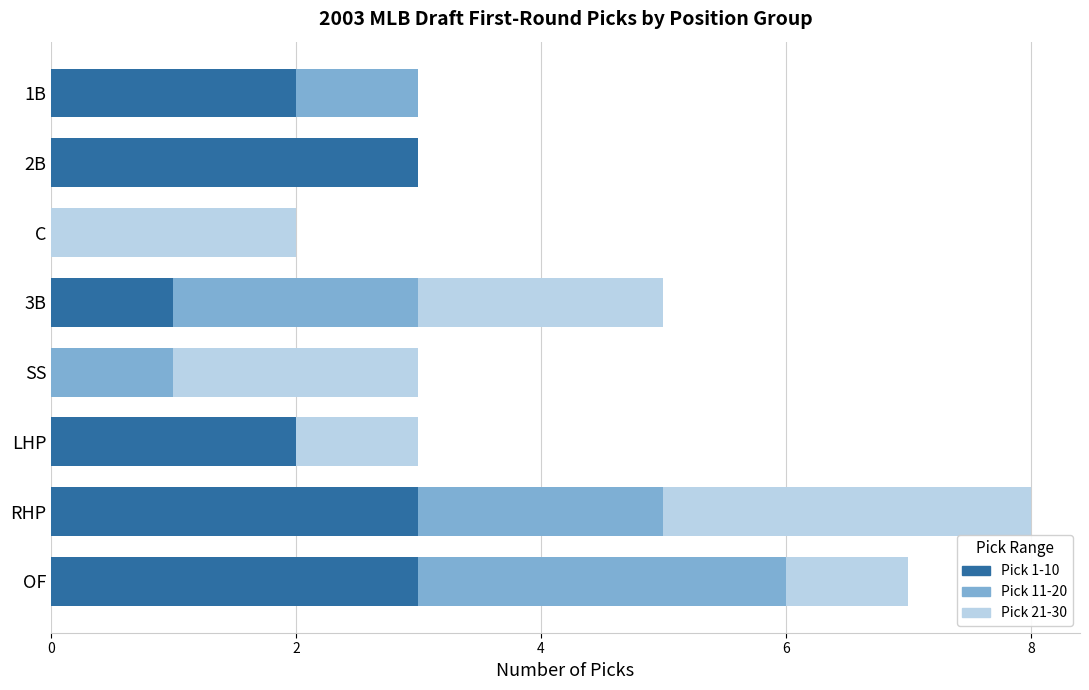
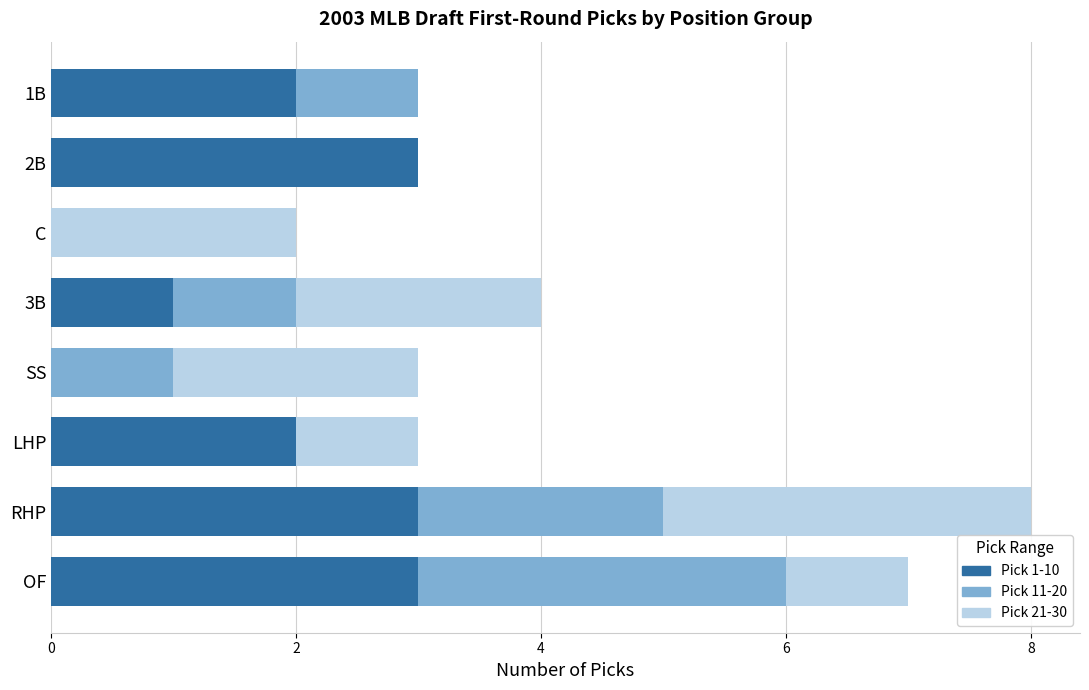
  {
    "Pick 1-10": {
      "1B": 2,
      "2B": 3,
      "C": 0,
      "3B": 1,
      "SS": 0,
      "LHP": 2,
      "RHP": 3,
      "OF": 3
    },
    "Pick 11-20": {
      "1B": 1,
      "2B": 0,
      "C": 0,
-     "3B": 2,
+     "3B": 1,
      "SS": 1,
      "LHP": 0,
      "RHP": 2,
      "OF": 3
    },
    "Pick 21-30": {
      "1B": 0,
      "2B": 0,
      "C": 2,
      "3B": 2,
      "SS": 2,
      "LHP": 1,
      "RHP": 3,
      "OF": 1
    }
  }
